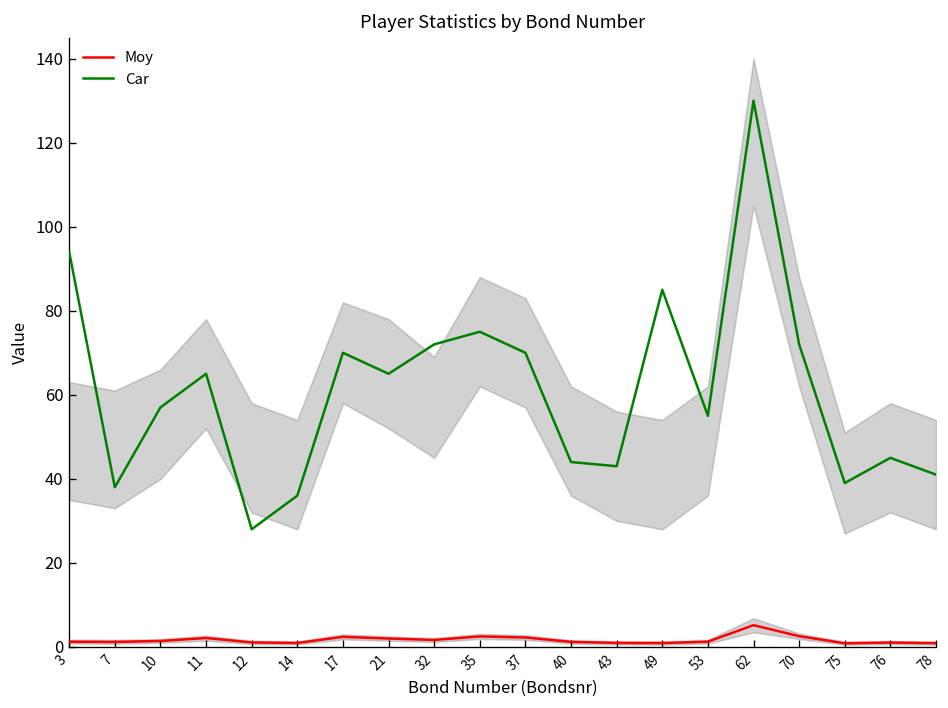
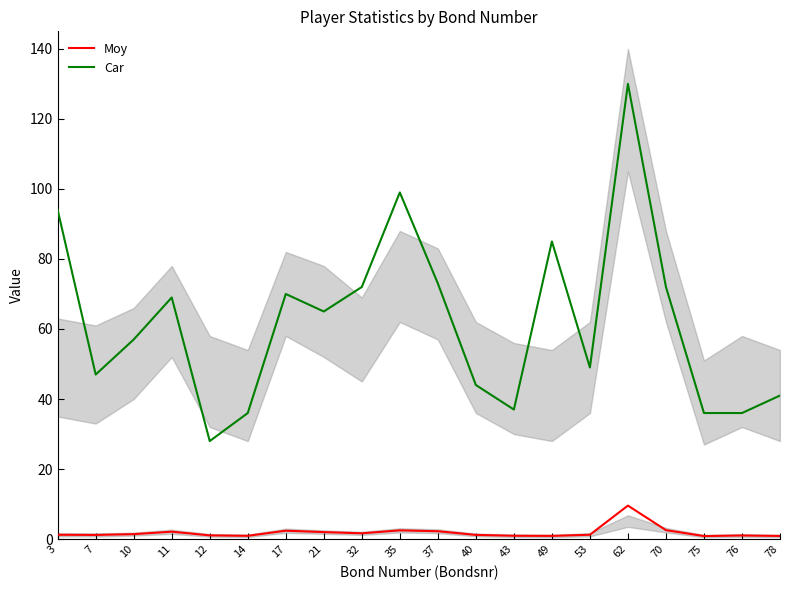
  {
    "Moy": {
-     "62": 5
+     "62": 10
    },
    "Car": {
      "3": 94,
-     "7": 38,
+     "7": 47,
      "10": 57,
-     "11": 65,
+     "11": 69,
      "12": 28,
      "14": 36,
      "17": 70,
      "21": 65,
      "32": 72,
-     "35": 75,
-     "37": 70,
+     "35": 99,
+     "37": 73,
      "40": 44,
-     "43": 43,
+     "43": 37,
      "49": 85,
-     "53": 55,
+     "53": 49,
      "62": 130,
      "70": 72,
-     "75": 39,
-     "76": 45,
+     "75": 36,
+     "76": 36,
      "78": 41
    }
  }
